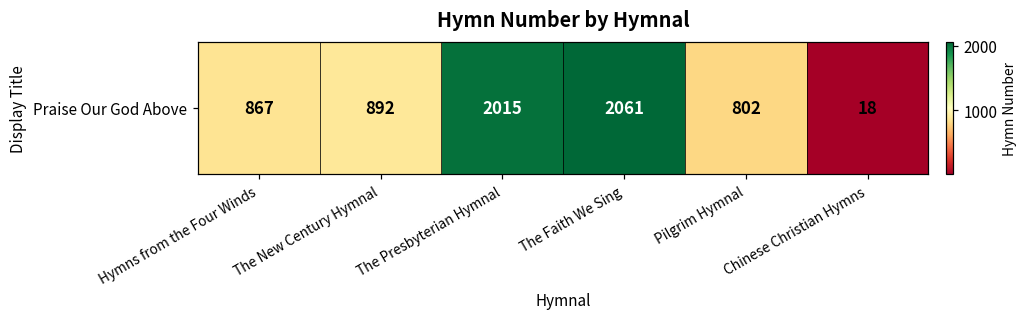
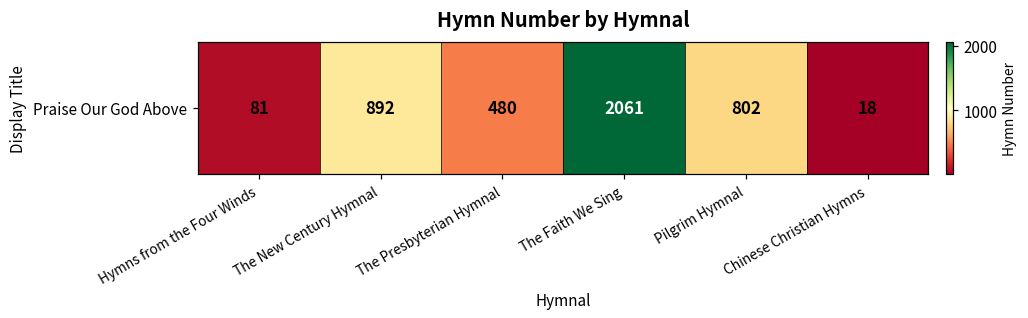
  {
    "Praise Our God Above": {
-     "Hymns from the Four Winds": 867,
+     "Hymns from the Four Winds": 81,
      "The New Century Hymnal": 892,
-     "The Presbyterian Hymnal": 2015,
+     "The Presbyterian Hymnal": 480,
      "The Faith We Sing": 2061,
      "Pilgrim Hymnal": 802,
      "Chinese Christian Hymns": 18
    }
  }
